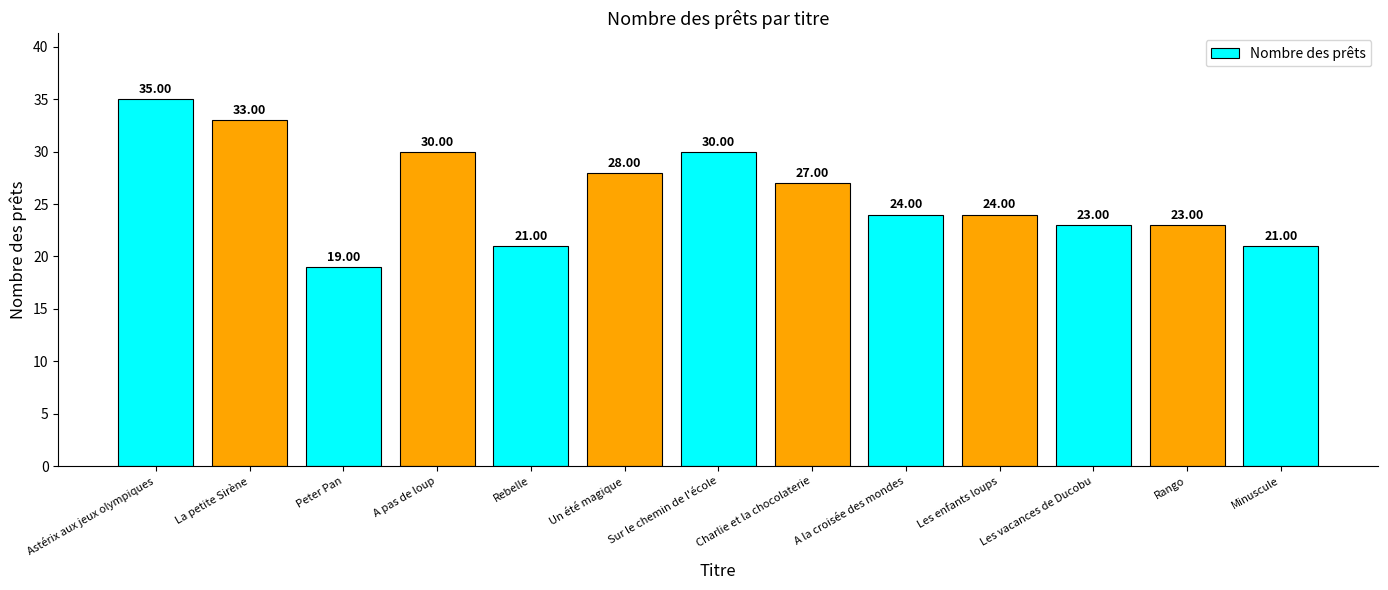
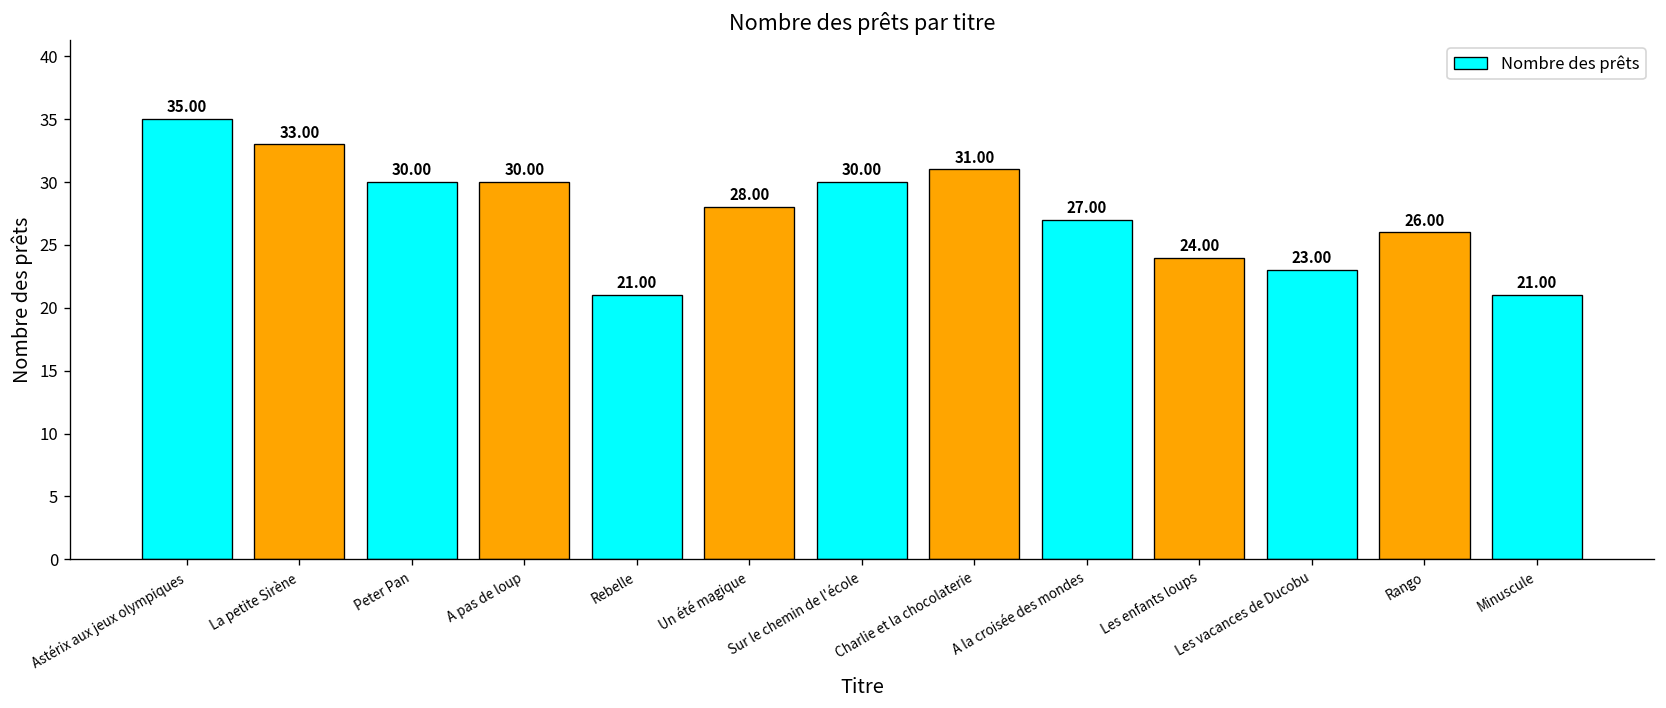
  {
    "Astérix aux jeux olympiques": 35.00,
    "La petite Sirène": 33.00,
-   "Peter Pan": 19.00,
+   "Peter Pan": 30.00,
    "A pas de loup": 30.00,
    "Rebelle": 21.00,
    "Un été magique": 28.00,
    "Sur le chemin de l'école": 30.00,
-   "Charlie et la chocolaterie": 27.00,
-   "A la croisée des mondes": 24.00,
+   "Charlie et la chocolaterie": 31.00,
+   "A la croisée des mondes": 27.00,
    "Les enfants loups": 24.00,
    "Les vacances de Ducobu": 23.00,
-   "Rango": 23.00,
+   "Rango": 26.00,
    "Minuscule": 21.00
  }
